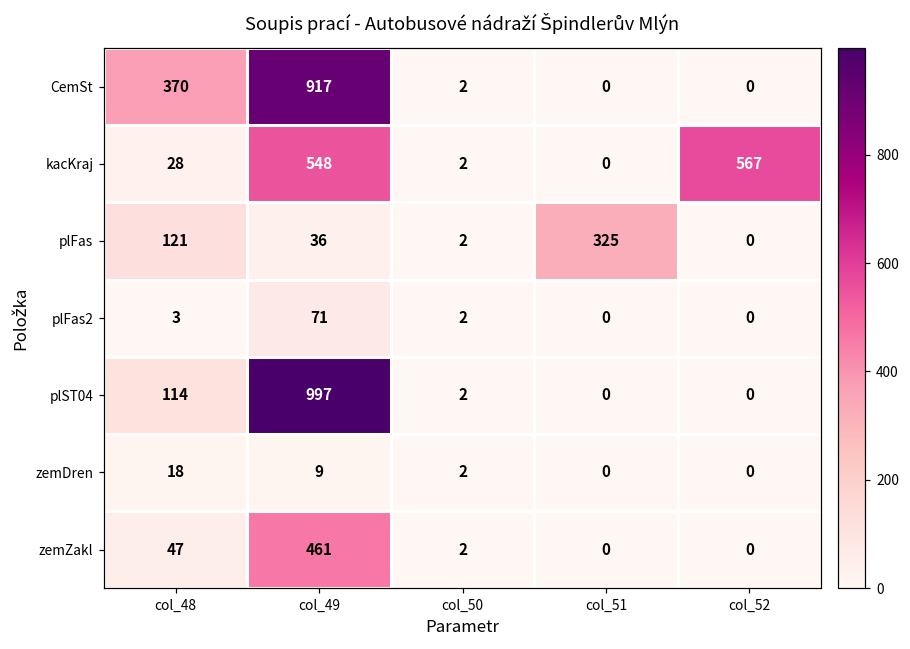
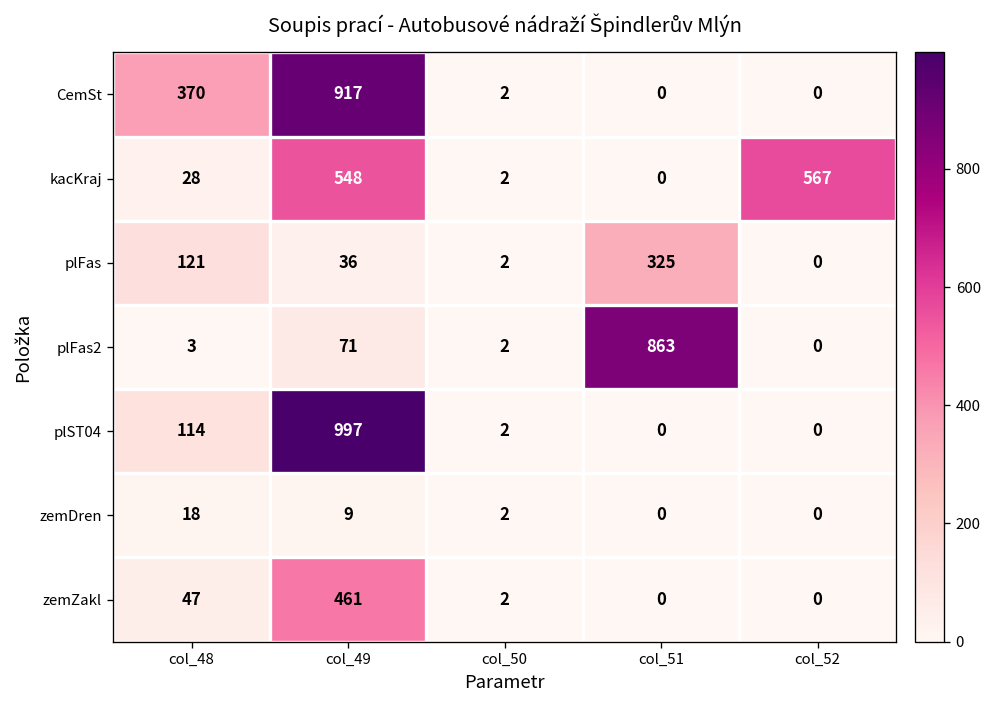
  {
    "CemSt": {
      "col_48": 370,
      "col_49": 917,
      "col_50": 2,
      "col_51": 0,
      "col_52": 0
    },
    "kacKraj": {
      "col_48": 28,
      "col_49": 548,
      "col_50": 2,
      "col_51": 0,
      "col_52": 567
    },
    "plFas": {
      "col_48": 121,
      "col_49": 36,
      "col_50": 2,
      "col_51": 325,
      "col_52": 0
    },
    "plFas2": {
      "col_48": 3,
      "col_49": 71,
      "col_50": 2,
-     "col_51": 0,
+     "col_51": 863,
      "col_52": 0
    },
    "plST04": {
      "col_48": 114,
      "col_49": 997,
      "col_50": 2,
      "col_51": 0,
      "col_52": 0
    },
    "zemDren": {
      "col_48": 18,
      "col_49": 9,
      "col_50": 2,
      "col_51": 0,
      "col_52": 0
    },
    "zemZakl": {
      "col_48": 47,
      "col_49": 461,
      "col_50": 2,
      "col_51": 0,
      "col_52": 0
    }
  }
